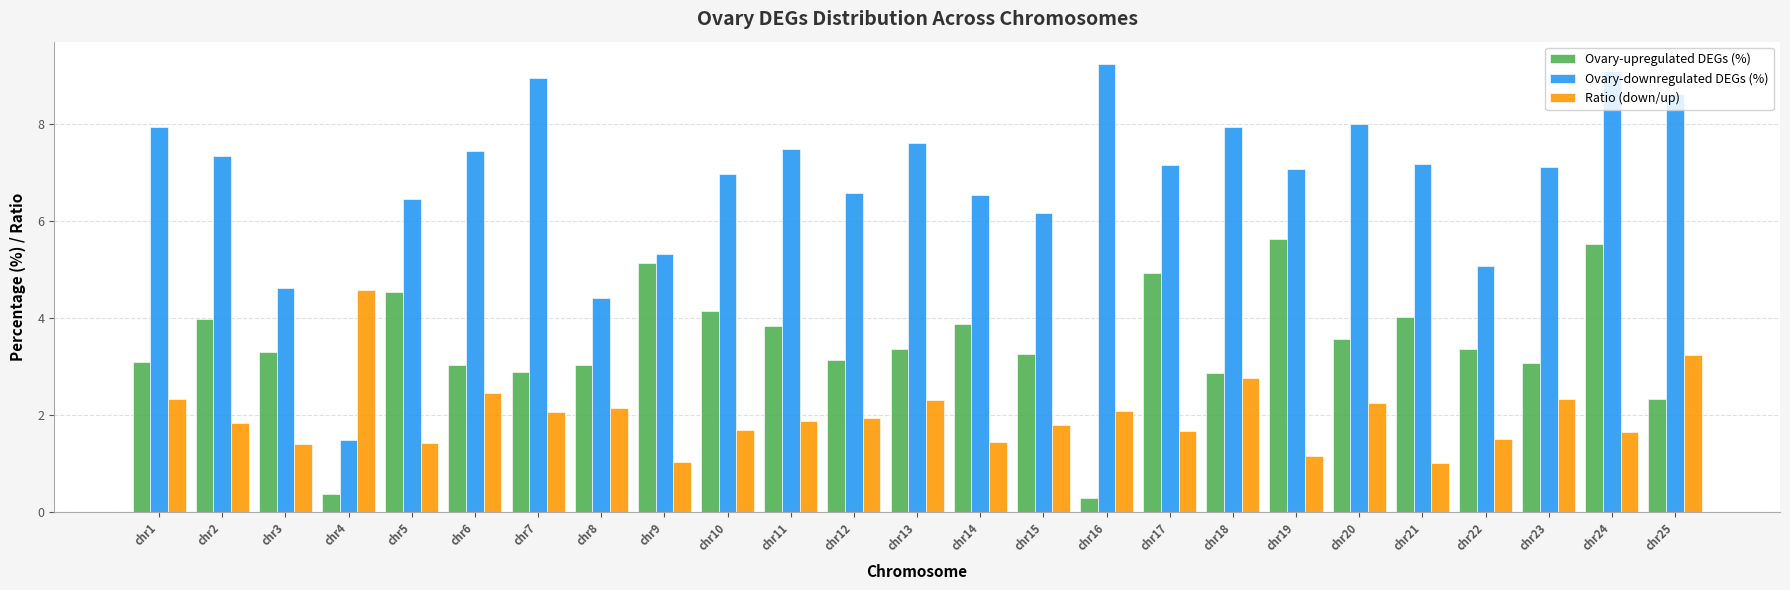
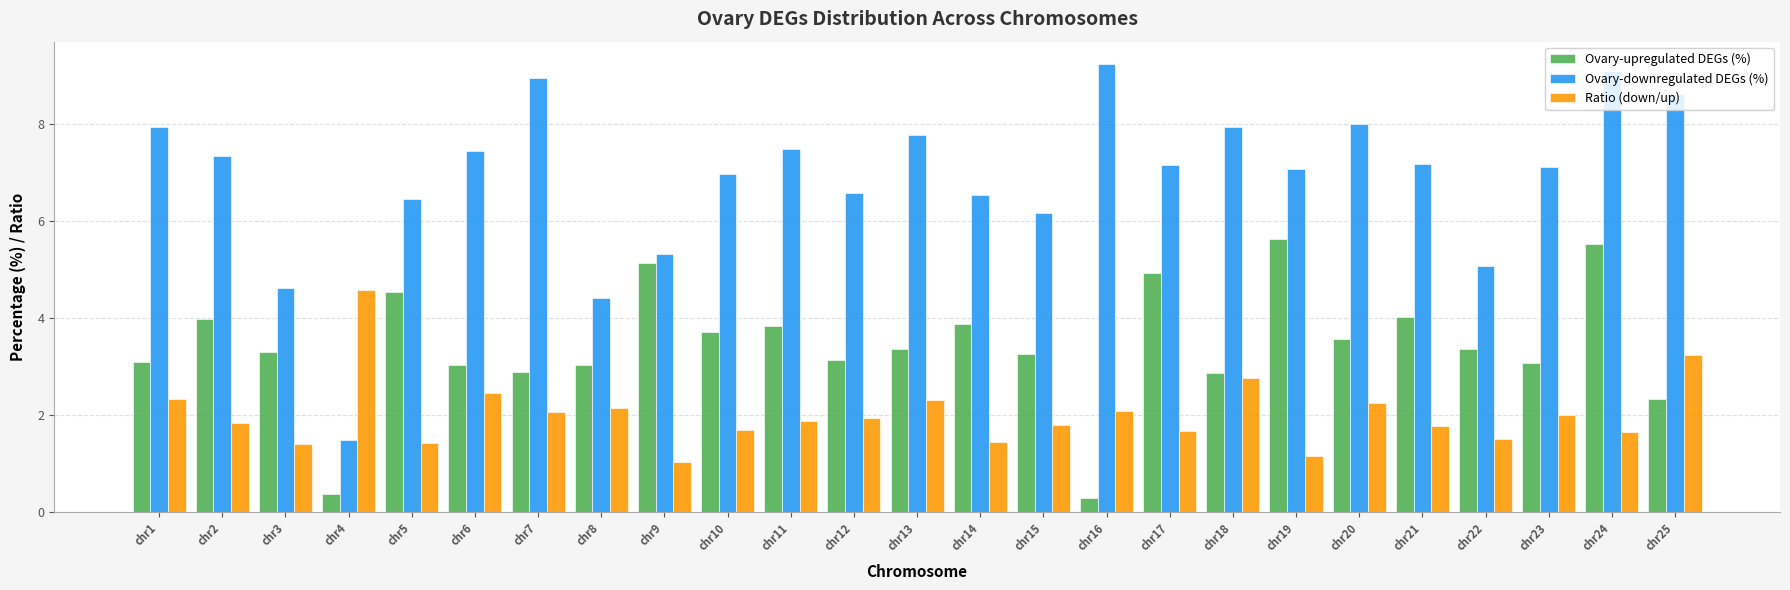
  {
    "Ovary-upregulated DEGs (%)": {
      "chr1": 3.1,
      "chr2": 4.0,
      "chr3": 3.3,
      "chr4": 0.4,
      "chr5": 4.5,
      "chr6": 3.0,
      "chr7": 2.9,
      "chr8": 3.0,
      "chr9": 5.1,
-     "chr10": 4.1,
+     "chr10": 3.7,
      "chr11": 3.8,
      "chr12": 3.1,
      "chr13": 3.4,
      "chr14": 3.9,
      "chr15": 3.3,
      "chr16": 0.3,
      "chr17": 4.9,
      "chr18": 2.9,
      "chr19": 5.6,
      "chr20": 3.6,
      "chr21": 4.0,
      "chr22": 3.4,
      "chr23": 3.1,
      "chr24": 5.5,
      "chr25": 2.3
    },
    "Ovary-downregulated DEGs (%)": {
      "chr1": 7.9,
      "chr2": 7.3,
      "chr3": 4.6,
      "chr4": 1.5,
      "chr5": 6.5,
      "chr6": 7.4,
      "chr7": 8.9,
      "chr8": 4.4,
      "chr9": 5.3,
      "chr10": 7.0,
      "chr11": 7.5,
      "chr12": 6.6,
-     "chr13": 7.6,
+     "chr13": 7.8,
      "chr14": 6.5,
      "chr15": 6.2,
      "chr16": 9.2,
      "chr17": 7.2,
      "chr18": 7.9,
      "chr19": 7.1,
      "chr20": 8.0,
      "chr21": 7.2,
      "chr22": 5.1,
      "chr23": 7.1
    },
    "Ratio (down/up)": {
      "chr1": 2.3,
      "chr2": 1.8,
      "chr3": 1.4,
      "chr4": 4.6,
      "chr5": 1.4,
      "chr6": 2.5,
      "chr7": 2.1,
      "chr8": 2.1,
      "chr9": 1.0,
      "chr10": 1.7,
      "chr11": 1.9,
      "chr12": 1.9,
      "chr13": 2.3,
      "chr14": 1.4,
      "chr15": 1.8,
      "chr16": 2.1,
      "chr17": 1.7,
      "chr18": 2.8,
      "chr19": 1.2,
      "chr20": 2.2,
-     "chr21": 1.0,
+     "chr21": 1.8,
      "chr22": 1.5,
-     "chr23": 2.3,
+     "chr23": 2.0,
      "chr24": 1.6,
      "chr25": 3.2
    }
  }
